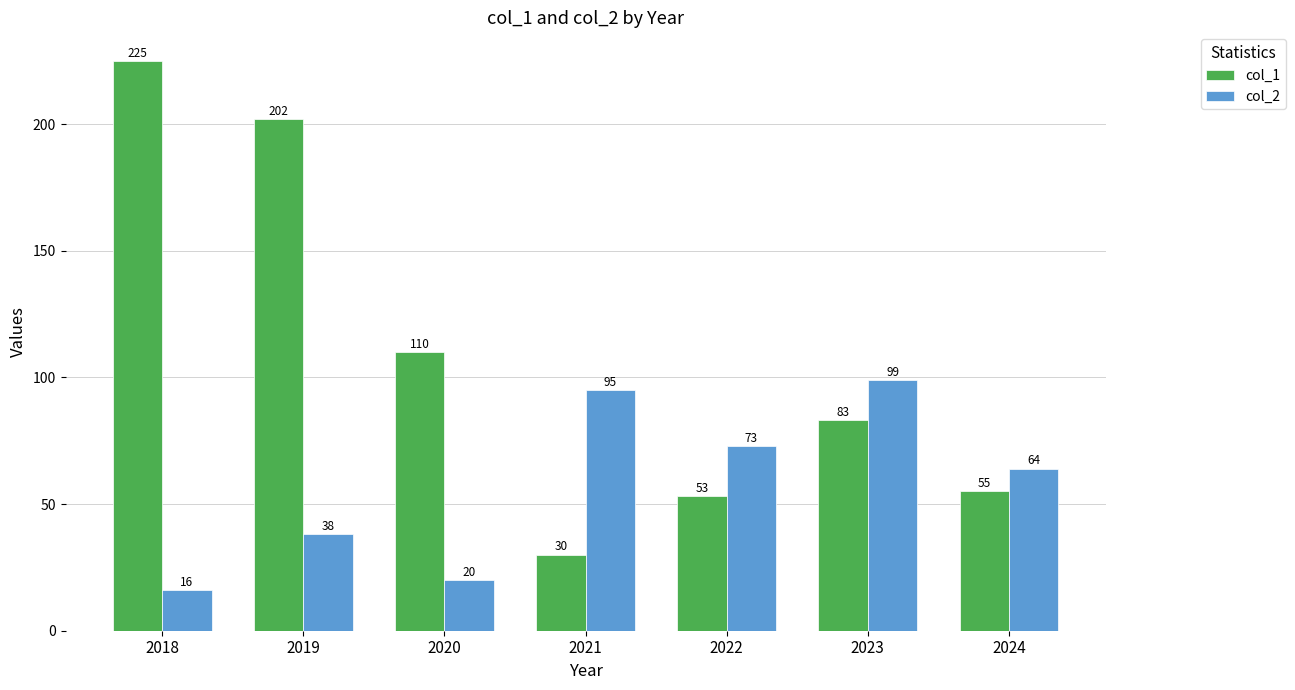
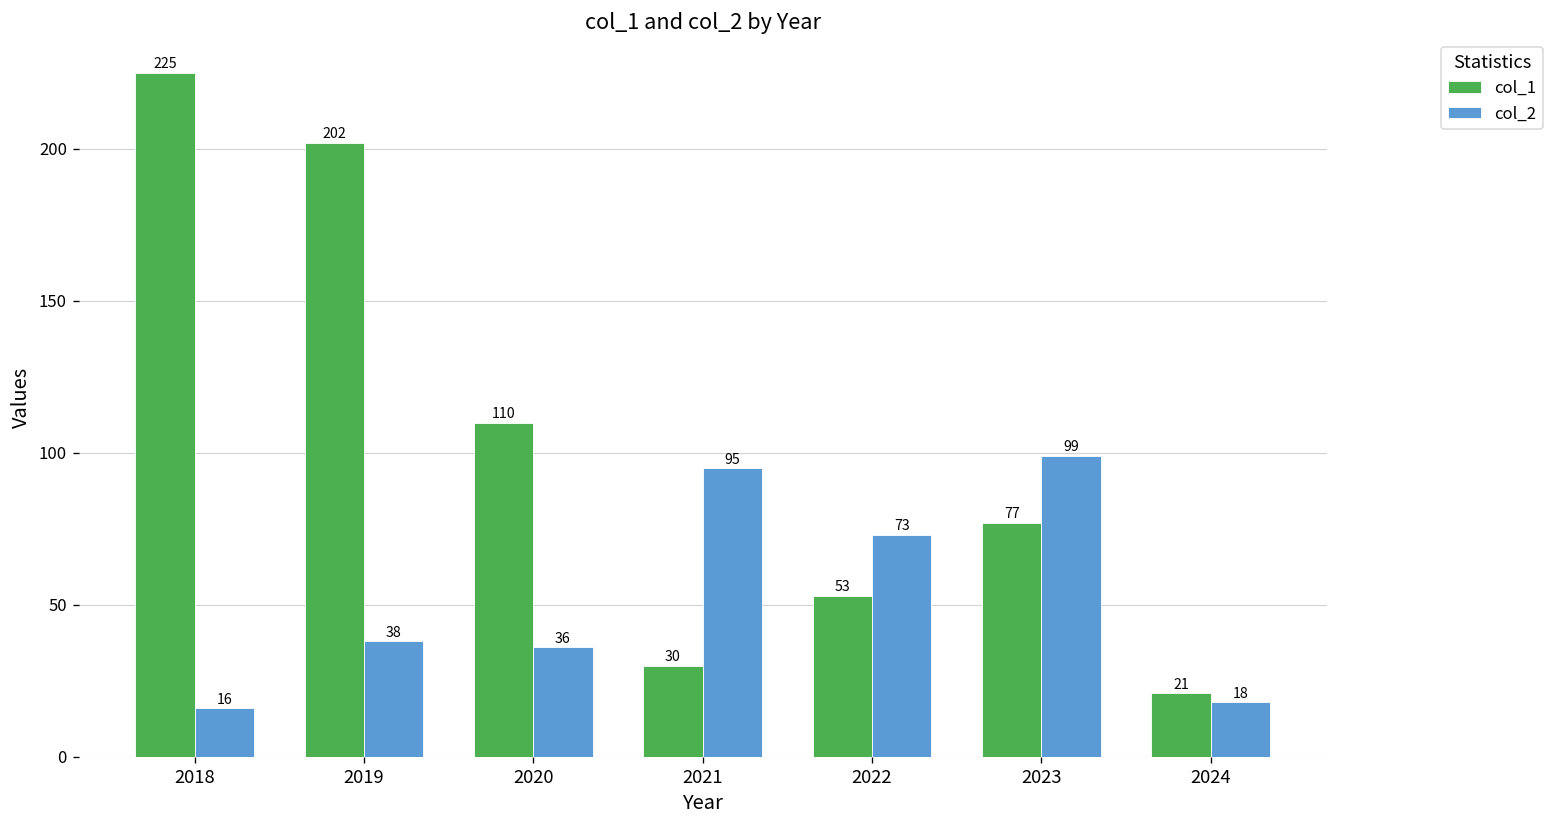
  {
    "col_1": {
      "2018": 225,
      "2019": 202,
      "2020": 110,
      "2021": 30,
      "2022": 53,
-     "2023": 83,
-     "2024": 55
+     "2023": 77,
+     "2024": 21
    },
    "col_2": {
      "2018": 16,
      "2019": 38,
-     "2020": 20,
+     "2020": 36,
      "2021": 95,
      "2022": 73,
      "2023": 99,
-     "2024": 64
+     "2024": 18
    }
  }
